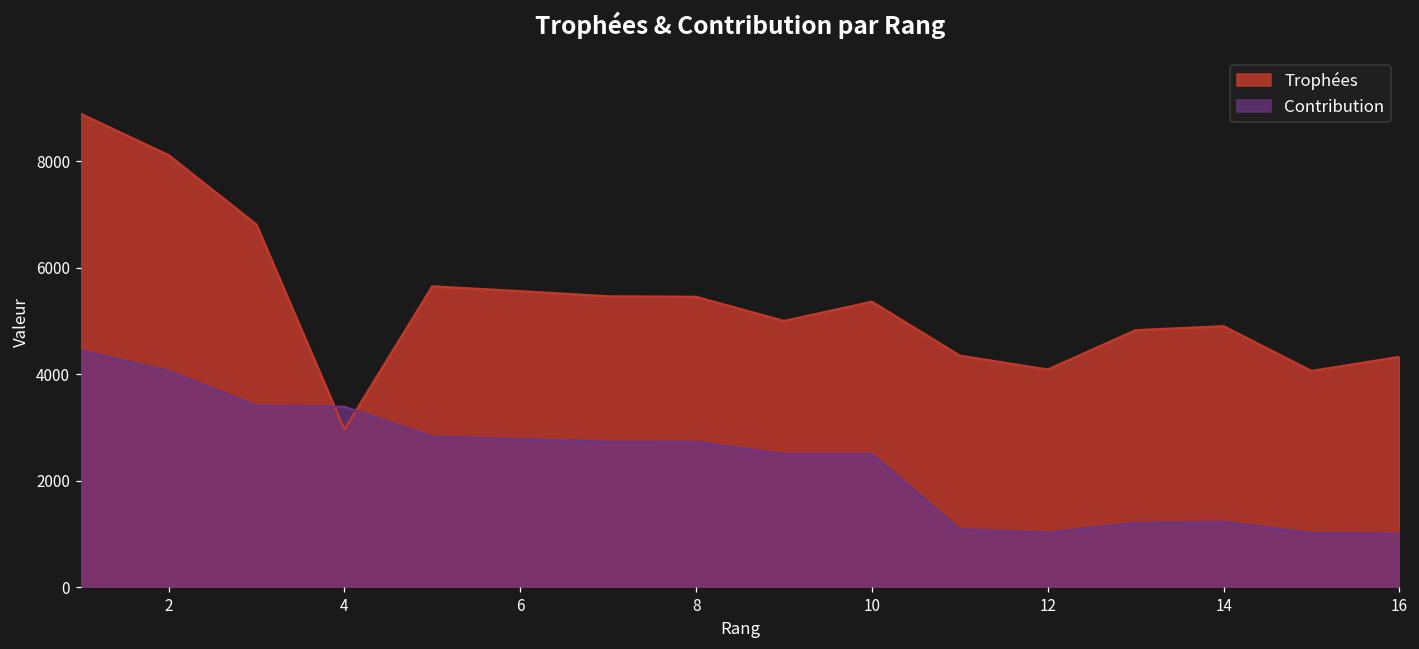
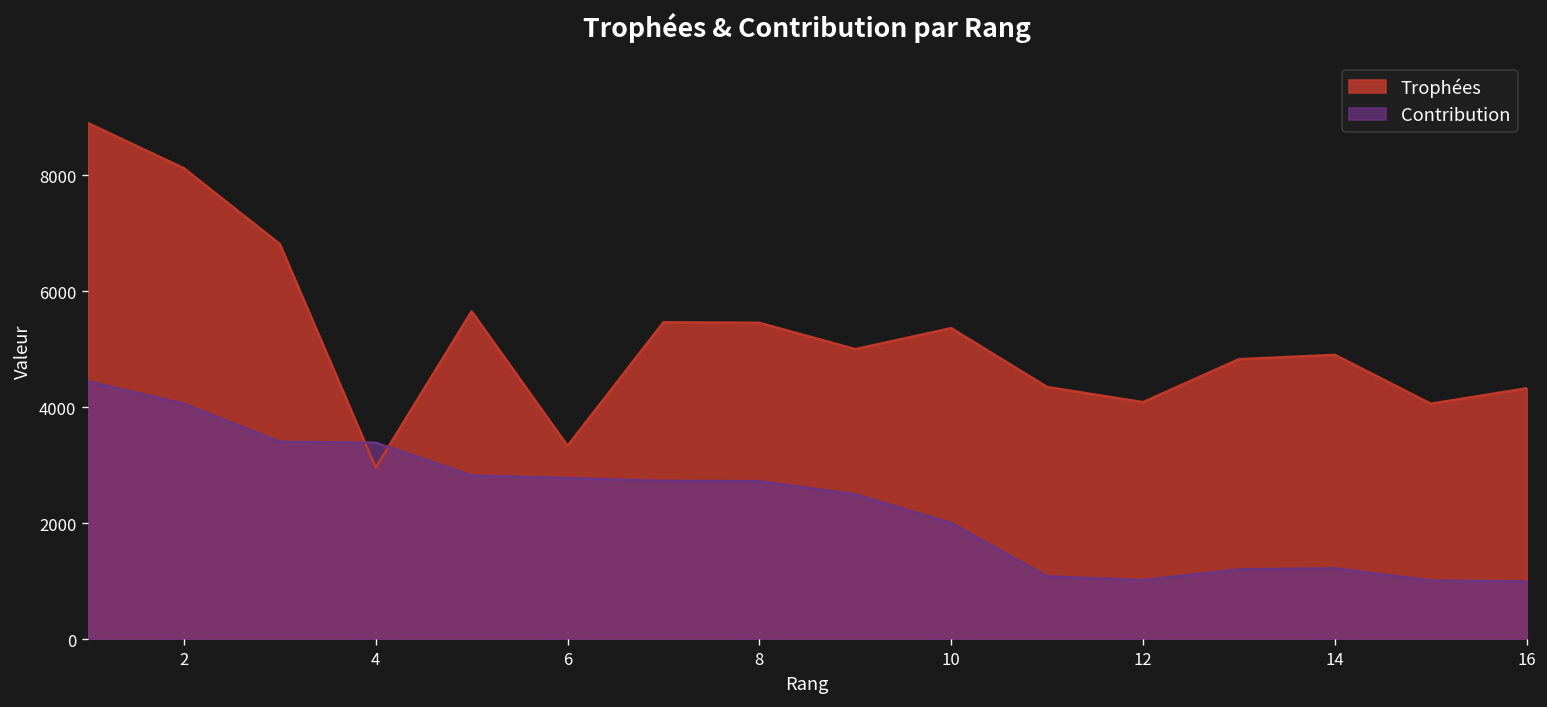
  {
    "Trophées": {
      "2": 8100,
      "4": 3000,
-     "6": 5600,
+     "6": 3300,
      "8": 5500,
      "10": 5400,
      "12": 4100,
      "14": 4900,
      "16": 4300
    },
    "Contribution": {
      "2": 4100,
      "4": 3400,
      "6": 2800,
      "8": 2700,
-     "10": 2500,
+     "10": 2000,
      "12": 1000,
      "14": 1200,
      "16": 1000
    }
  }
